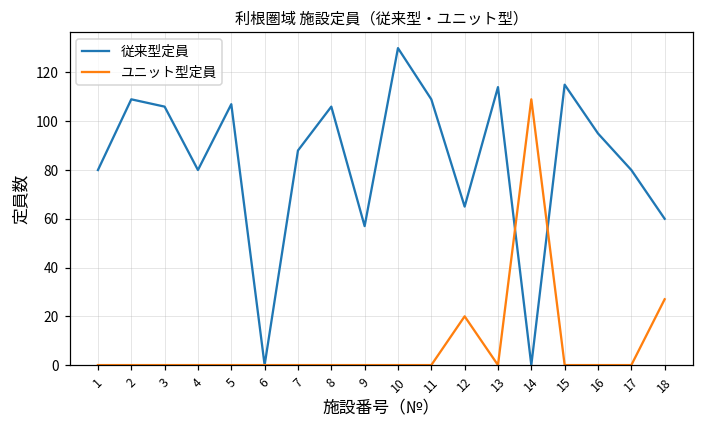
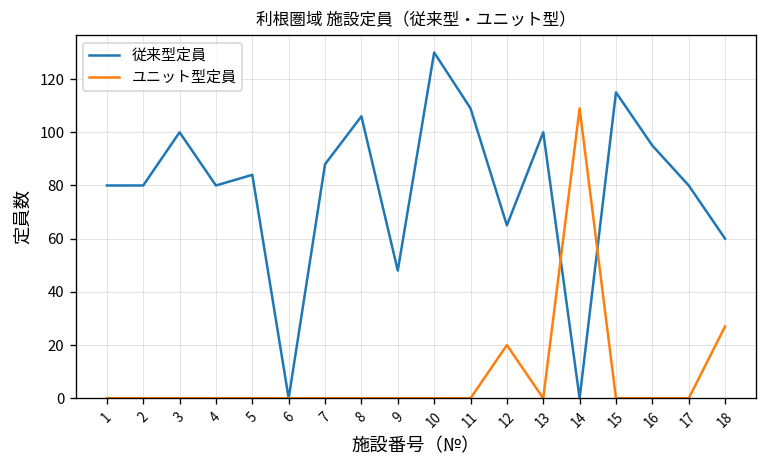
  {
    "従来型定員": {
      "1": 80,
-     "2": 109,
-     "3": 106,
+     "2": 80,
+     "3": 100,
      "4": 80,
-     "5": 107,
+     "5": 84,
      "7": 88,
      "8": 106,
-     "9": 57,
+     "9": 48,
      "10": 130,
      "11": 109,
      "12": 65,
-     "13": 114,
+     "13": 100,
      "14": 0,
      "15": 115,
      "16": 95,
      "17": 80,
      "18": 60
    },
    "ユニット型定員": {
      "1": 0,
      "2": 0,
      "3": 0,
      "4": 0,
      "5": 0,
      "7": 0,
      "8": 0,
      "9": 0,
      "10": 0,
      "11": 0,
      "12": 20,
      "13": 0,
      "14": 109,
      "15": 0,
      "16": 0,
      "17": 0,
      "18": 27
    }
  }
